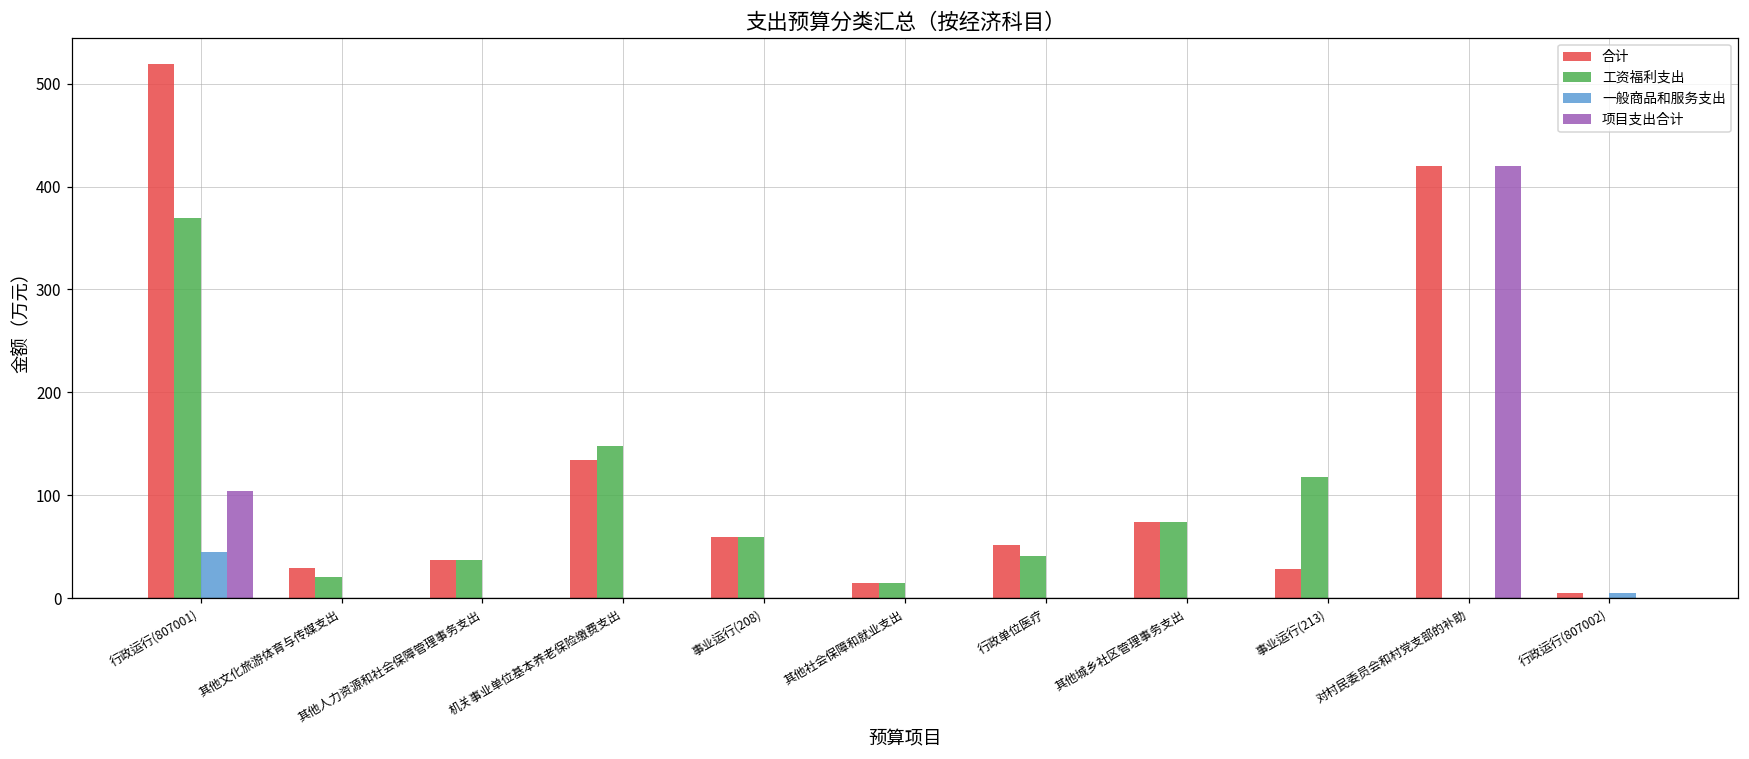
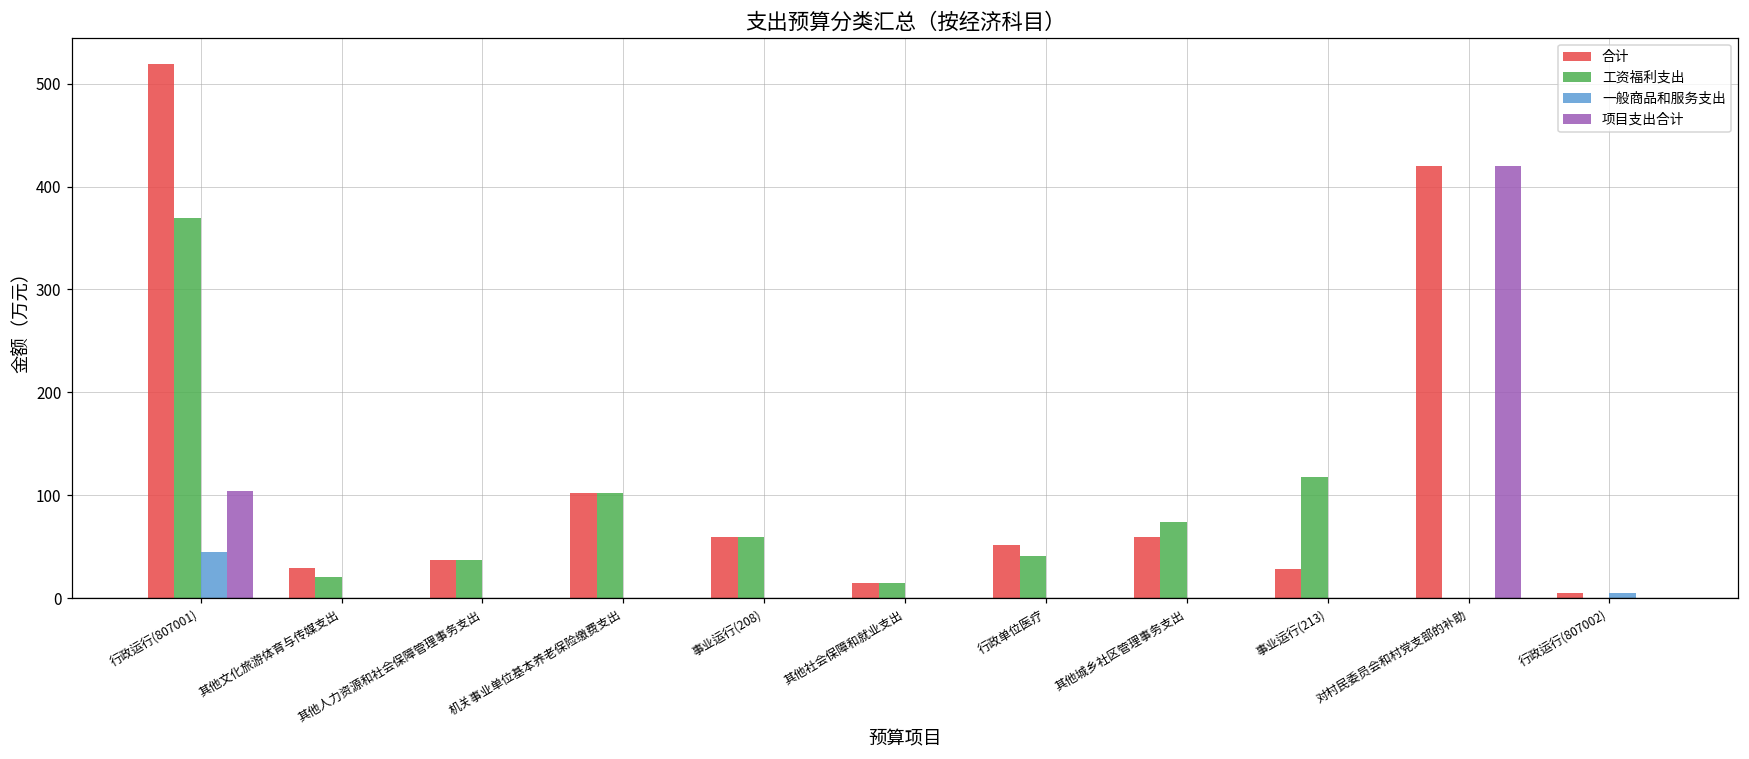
  {
    "合计": {
      "行政运行(807001)": 520,
      "其他文化旅游体育与传媒支出": 30,
      "其他人力资源和社会保障管理事务支出": 40,
-     "机关事业单位基本养老保险缴费支出": 130,
+     "机关事业单位基本养老保险缴费支出": 100,
      "事业运行(208)": 60,
      "其他社会保障和就业支出": 10,
      "行政单位医疗": 50,
-     "其他城乡社区管理事务支出": 70,
+     "其他城乡社区管理事务支出": 60,
      "事业运行(213)": 30,
      "对村民委员会和村党支部的补助": 420,
      "行政运行(807002)": 10
    },
    "工资福利支出": {
      "行政运行(807001)": 370,
      "其他文化旅游体育与传媒支出": 20,
      "其他人力资源和社会保障管理事务支出": 40,
-     "机关事业单位基本养老保险缴费支出": 150,
+     "机关事业单位基本养老保险缴费支出": 100,
      "事业运行(208)": 60,
      "其他社会保障和就业支出": 10,
      "行政单位医疗": 40,
      "其他城乡社区管理事务支出": 70,
      "事业运行(213)": 120,
      "对村民委员会和村党支部的补助": 0,
      "行政运行(807002)": 0
    },
    "一般商品和服务支出": {
      "行政运行(807001)": 40,
      "其他文化旅游体育与传媒支出": 0,
      "其他人力资源和社会保障管理事务支出": 0,
      "机关事业单位基本养老保险缴费支出": 0,
      "事业运行(208)": 0,
      "其他社会保障和就业支出": 0,
      "行政单位医疗": 0,
      "其他城乡社区管理事务支出": 0,
      "事业运行(213)": 0,
      "对村民委员会和村党支部的补助": 0,
      "行政运行(807002)": 10
    },
    "项目支出合计": {
      "行政运行(807001)": 100,
      "其他文化旅游体育与传媒支出": 0,
      "其他人力资源和社会保障管理事务支出": 0,
      "机关事业单位基本养老保险缴费支出": 0,
      "事业运行(208)": 0,
      "其他社会保障和就业支出": 0,
      "行政单位医疗": 0,
      "其他城乡社区管理事务支出": 0,
      "事业运行(213)": 0,
      "对村民委员会和村党支部的补助": 420,
      "行政运行(807002)": 0
    }
  }
